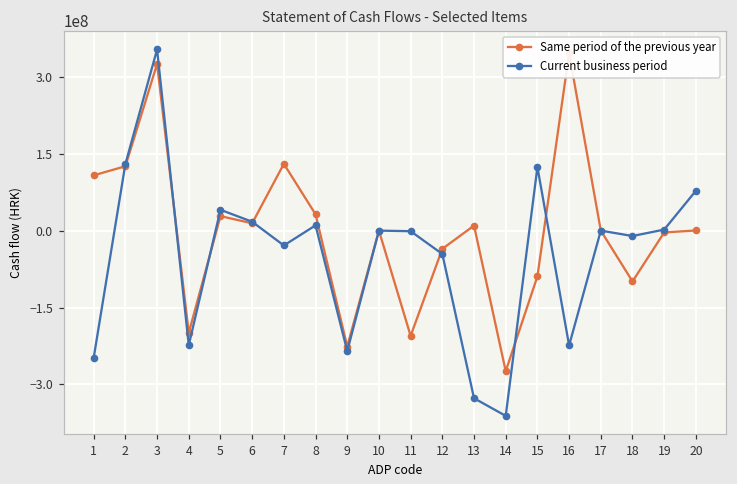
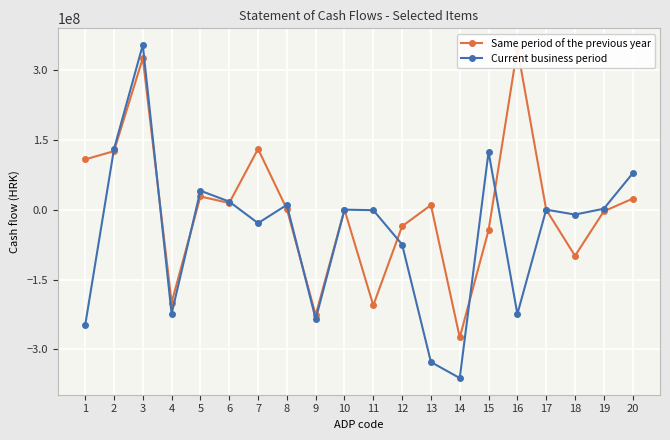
  {
    "Same period of the previous year": {
      "1": 110000000,
      "3": 330000000,
      "4": -200000000,
      "5": 30000000,
      "7": 130000000,
-     "8": 30000000,
+     "8": 0,
      "9": -230000000,
      "11": -210000000,
      "12": -40000000,
      "13": 10000000,
      "14": -270000000,
-     "15": -90000000,
+     "15": -40000000,
      "18": -100000000,
      "19": 0,
-     "20": 0
+     "20": 20000000
    },
    "Current business period": {
      "1": -250000000,
      "3": 350000000,
      "4": -220000000,
      "5": 40000000,
      "7": -30000000,
      "8": 10000000,
      "9": -230000000,
      "11": 0,
-     "12": -50000000,
+     "12": -70000000,
      "13": -330000000,
      "14": -360000000,
      "15": 120000000,
      "16": -220000000,
      "18": -10000000,
      "19": 0,
      "20": 80000000
    }
  }
